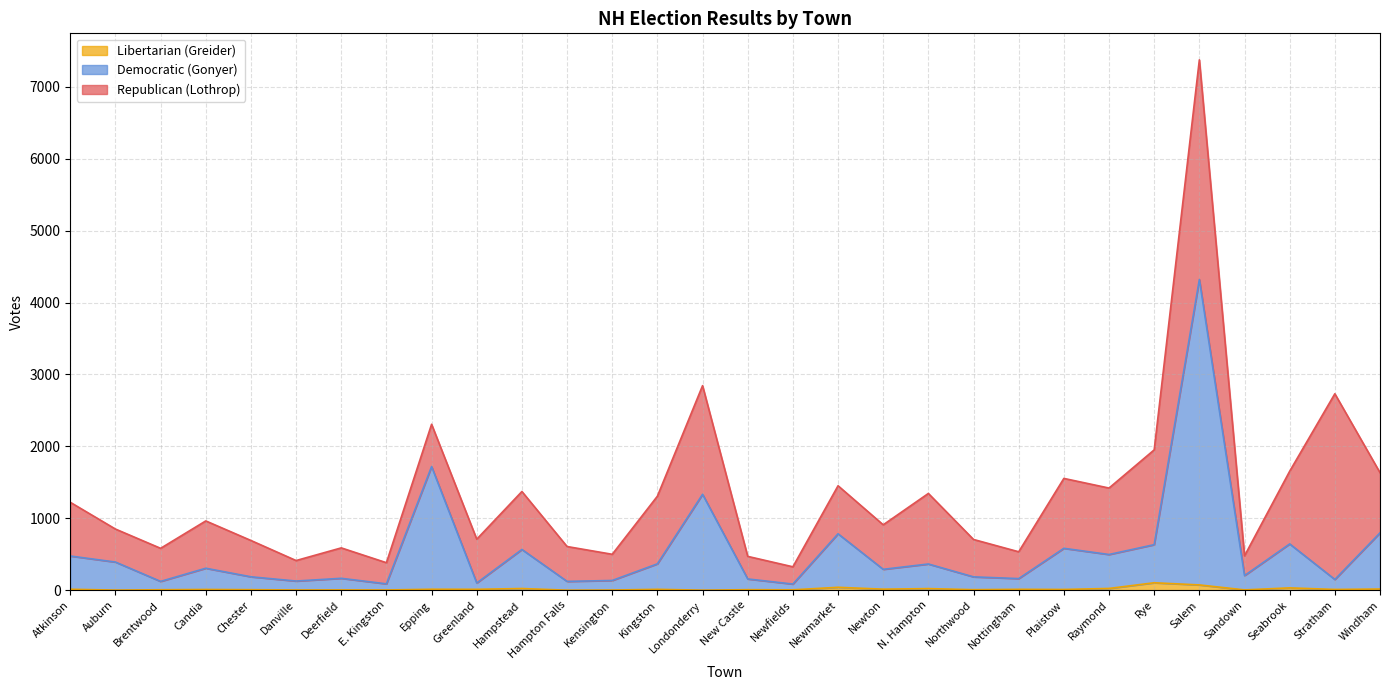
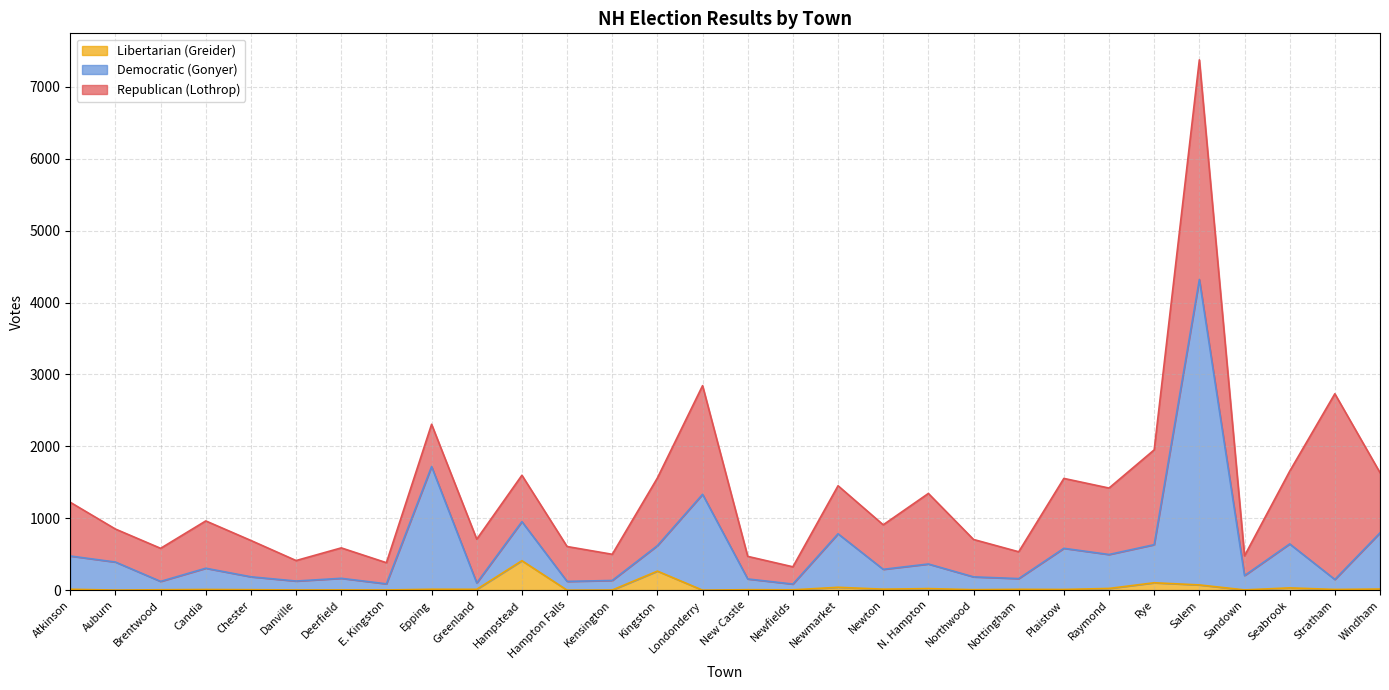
  {
    "Libertarian (Greider)": {
      "Atkinson": 0,
      "Auburn": 0,
      "Brentwood": 0,
      "Candia": 0,
      "Chester": 0,
      "Danville": 0,
      "Deerfield": 0,
      "E. Kingston": 0,
      "Epping": 0,
      "Greenland": 0,
-     "Hampstead": 0,
+     "Hampstead": 400,
      "Hampton Falls": 0,
      "Kensington": 0,
-     "Kingston": 0,
+     "Kingston": 300,
      "Londonderry": 0,
      "New Castle": 0,
      "Newfields": 0,
      "Newmarket": 0,
      "Newton": 0,
      "N. Hampton": 0,
      "Northwood": 0,
      "Nottingham": 0,
      "Plaistow": 0,
      "Raymond": 0,
      "Rye": 100,
      "Salem": 100,
      "Sandown": 0,
      "Seabrook": 0,
      "Stratham": 0,
      "Windham": 0
    },
    "Democratic (Gonyer)": {
      "Atkinson": 500,
      "Auburn": 400,
      "Brentwood": 100,
      "Candia": 300,
      "Chester": 200,
      "Danville": 100,
      "Deerfield": 200,
      "E. Kingston": 100,
      "Epping": 1700,
      "Greenland": 100,
      "Hampstead": 500,
      "Hampton Falls": 100,
      "Kensington": 100,
      "Kingston": 400,
      "Londonderry": 1300,
      "New Castle": 100,
      "Newfields": 100,
      "Newmarket": 700,
      "Newton": 300,
      "N. Hampton": 300,
      "Northwood": 200,
      "Nottingham": 100,
      "Plaistow": 600,
      "Raymond": 500,
      "Rye": 500,
      "Salem": 4200,
      "Sandown": 200,
      "Seabrook": 600,
      "Stratham": 100,
      "Windham": 800
    },
    "Republican (Lothrop)": {
      "Atkinson": 700,
      "Auburn": 500,
      "Brentwood": 500,
      "Candia": 700,
      "Chester": 500,
      "Danville": 300,
      "Deerfield": 400,
      "E. Kingston": 300,
      "Epping": 600,
      "Greenland": 600,
-     "Hampstead": 800,
+     "Hampstead": 600,
      "Hampton Falls": 500,
      "Kensington": 400,
      "Kingston": 900,
      "Londonderry": 1500,
      "New Castle": 300,
      "Newfields": 200,
      "Newmarket": 700,
      "Newton": 600,
      "N. Hampton": 1000,
      "Northwood": 500,
      "Nottingham": 400,
      "Plaistow": 1000,
      "Raymond": 900,
      "Rye": 1300,
      "Salem": 3100,
      "Sandown": 300,
      "Seabrook": 1000,
      "Stratham": 2600,
      "Windham": 800
    }
  }
